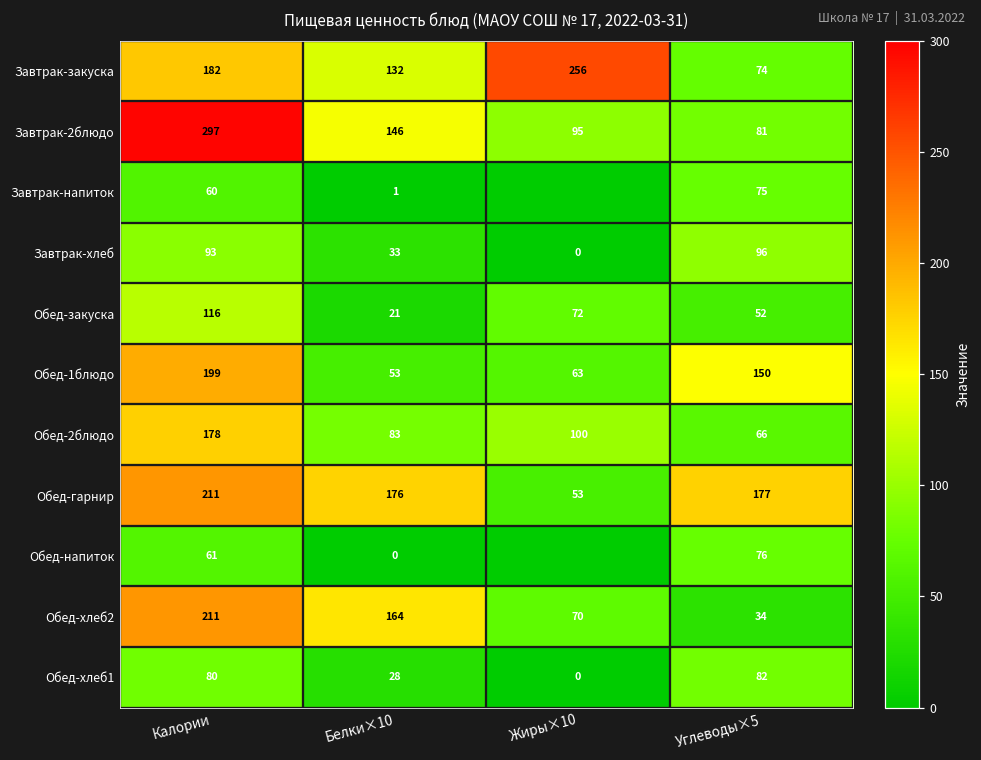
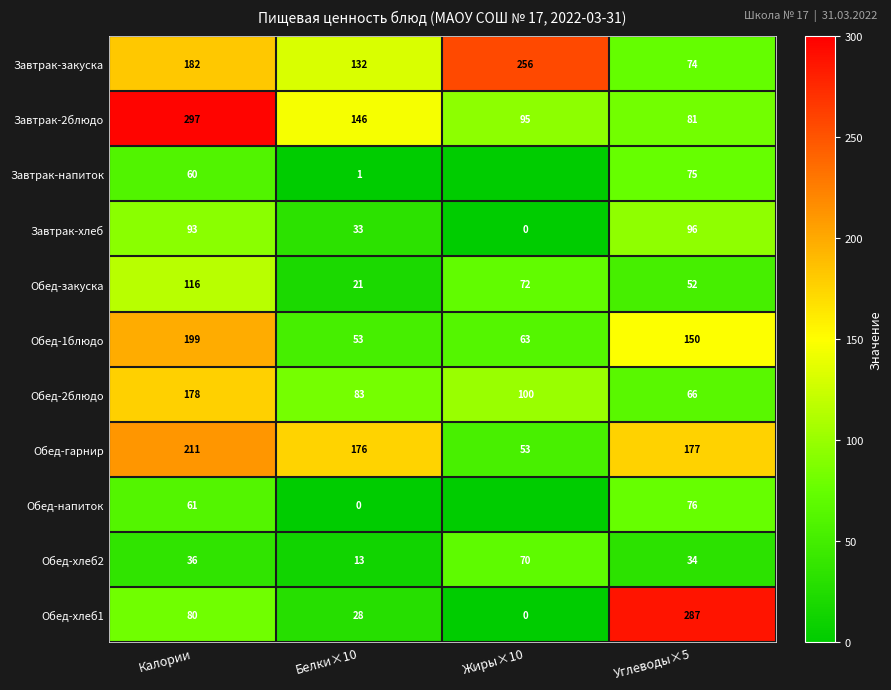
  {
    "Завтрак-закуска": {
      "Калории": 182,
      "Белки×10": 132,
      "Жиры×10": 256,
      "Углеводы×5": 74
    },
    "Завтрак-2блюдо": {
      "Калории": 297,
      "Белки×10": 146,
      "Жиры×10": 95,
      "Углеводы×5": 81
    },
    "Завтрак-напиток": {
      "Калории": 60,
      "Белки×10": 1,
      "Углеводы×5": 75
    },
    "Завтрак-хлеб": {
      "Калории": 93,
      "Белки×10": 33,
      "Жиры×10": 0,
      "Углеводы×5": 96
    },
    "Обед-закуска": {
      "Калории": 116,
      "Белки×10": 21,
      "Жиры×10": 72,
      "Углеводы×5": 52
    },
    "Обед-1блюдо": {
      "Калории": 199,
      "Белки×10": 53,
      "Жиры×10": 63,
      "Углеводы×5": 150
    },
    "Обед-2блюдо": {
      "Калории": 178,
      "Белки×10": 83,
      "Жиры×10": 100,
      "Углеводы×5": 66
    },
    "Обед-гарнир": {
      "Калории": 211,
      "Белки×10": 176,
      "Жиры×10": 53,
      "Углеводы×5": 177
    },
    "Обед-напиток": {
      "Калории": 61,
      "Белки×10": 0,
      "Углеводы×5": 76
    },
    "Обед-хлеб2": {
-     "Калории": 211,
-     "Белки×10": 164,
+     "Калории": 36,
+     "Белки×10": 13,
      "Жиры×10": 70,
      "Углеводы×5": 34
    },
    "Обед-хлеб1": {
      "Калории": 80,
      "Белки×10": 28,
      "Жиры×10": 0,
-     "Углеводы×5": 82
+     "Углеводы×5": 287
    }
  }
